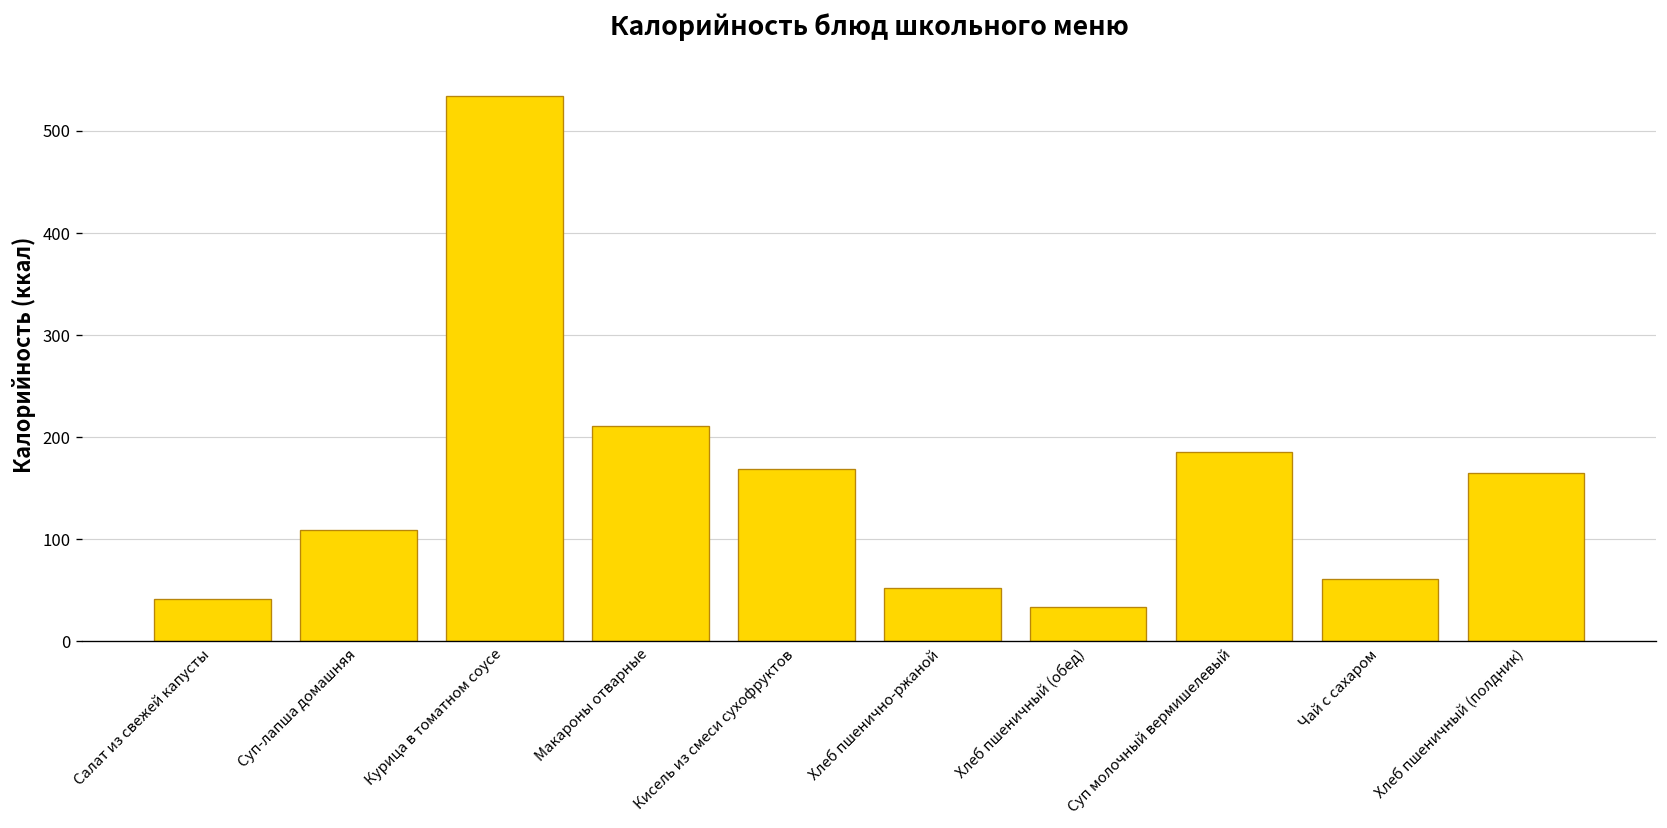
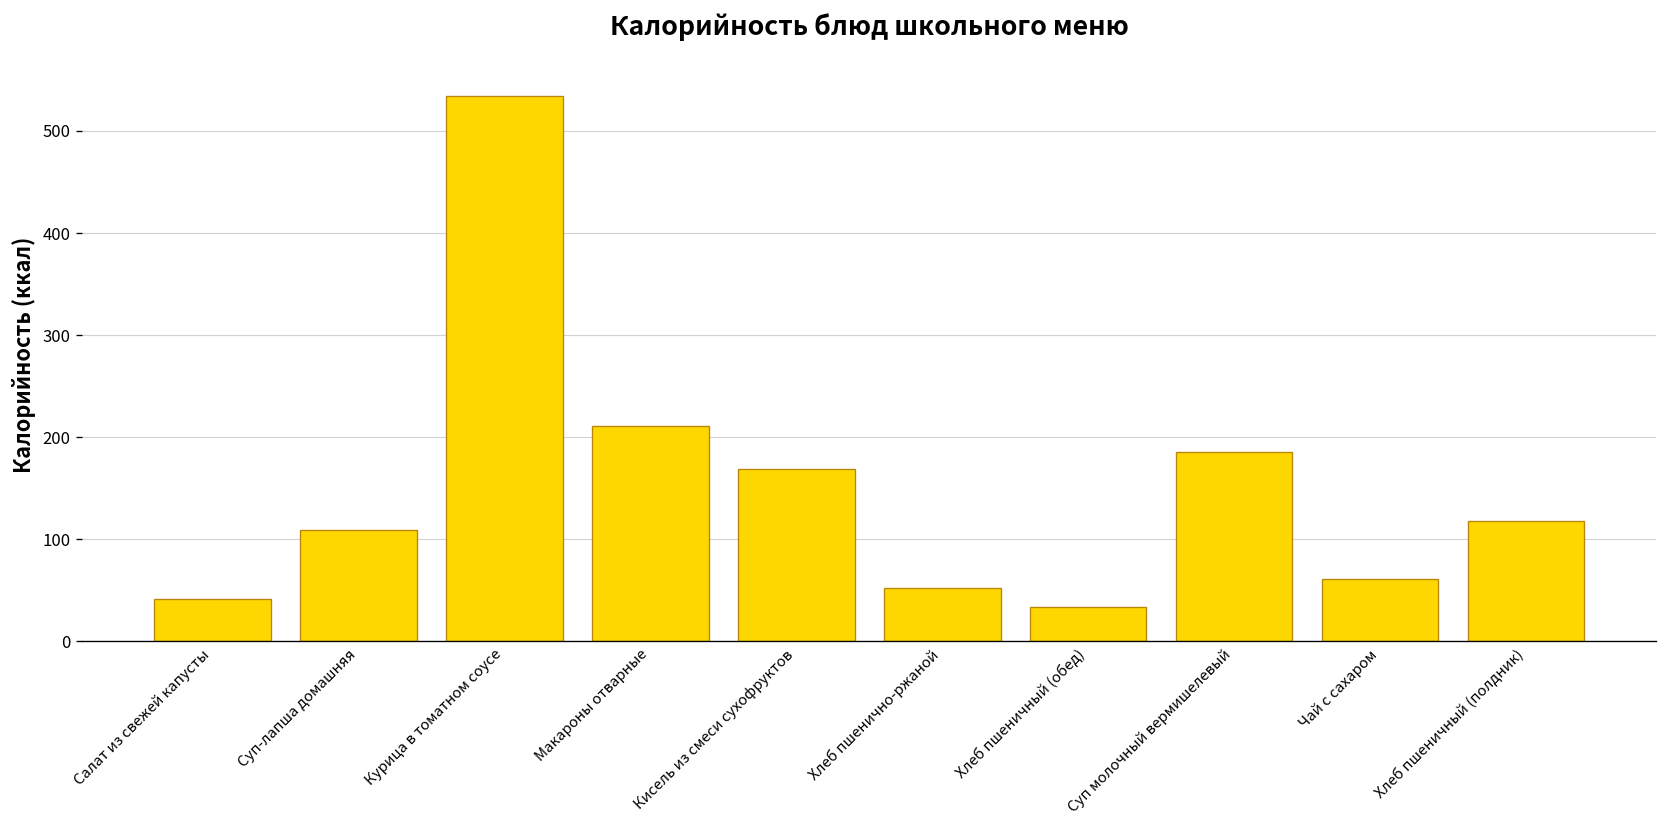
  {
    "Салат из свежей капусты": 40,
    "Суп-лапша домашняя": 110,
    "Курица в томатном соусе": 530,
    "Макароны отварные": 210,
    "Кисель из смеси сухофруктов": 170,
    "Хлеб пшенично-ржаной": 50,
    "Хлеб пшеничный (обед)": 30,
    "Суп молочный вермишелевый": 190,
    "Чай с сахаром": 60,
-   "Хлеб пшеничный (полдник)": 160
+   "Хлеб пшеничный (полдник)": 120
  }
